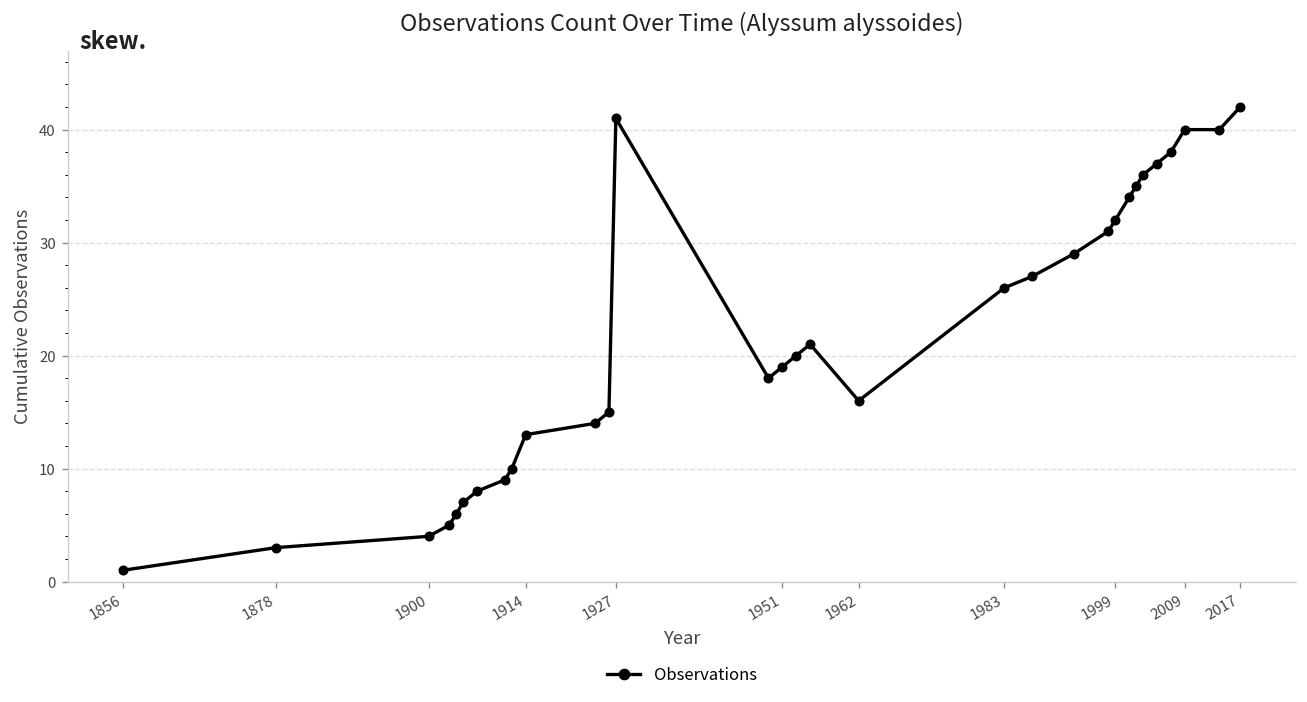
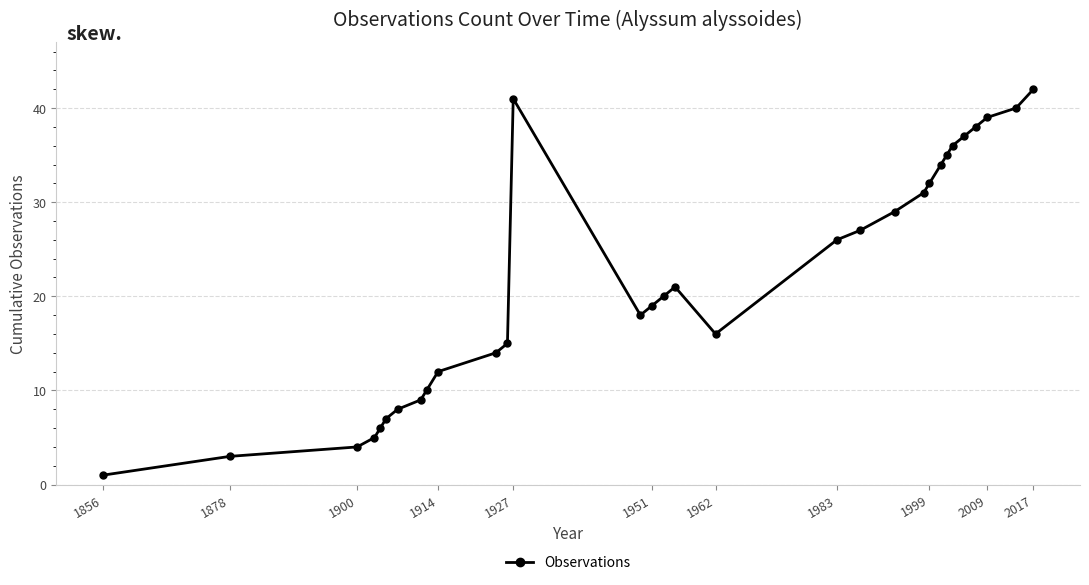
  {
    "1856": 1,
    "1878": 3,
    "1900": 4,
-   "1914": 13,
+   "1914": 12,
    "1927": 41,
    "1951": 19,
    "1962": 16,
    "1983": 26,
    "1999": 32,
-   "2009": 40,
+   "2009": 39,
    "2017": 42
  }
